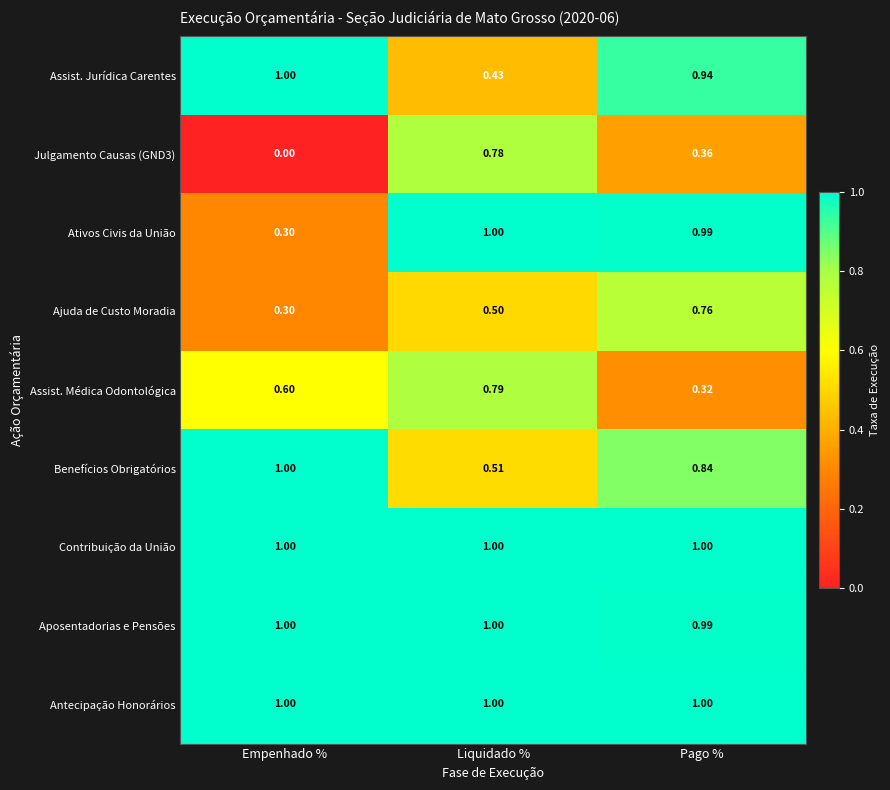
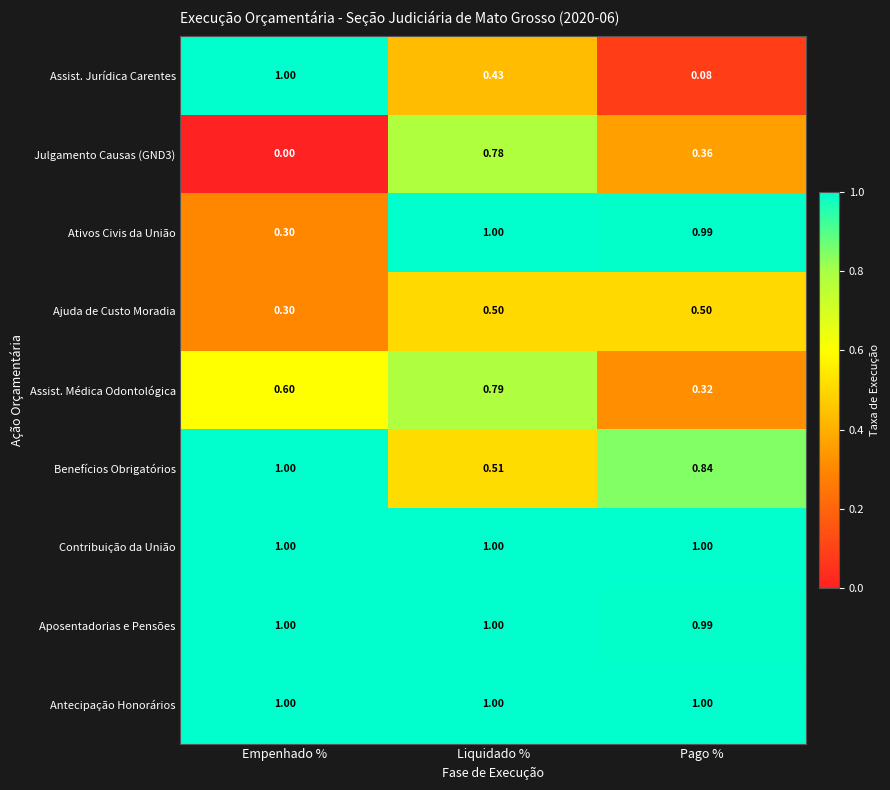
  {
    "Assist. Jurídica Carentes": {
      "Empenhado %": 1.00,
      "Liquidado %": 0.43,
-     "Pago %": 0.94
+     "Pago %": 0.08
    },
    "Julgamento Causas (GND3)": {
      "Empenhado %": 0.00,
      "Liquidado %": 0.78,
      "Pago %": 0.36
    },
    "Ativos Civis da União": {
      "Empenhado %": 0.30,
      "Liquidado %": 1.00,
      "Pago %": 0.99
    },
    "Ajuda de Custo Moradia": {
      "Empenhado %": 0.30,
      "Liquidado %": 0.50,
-     "Pago %": 0.76
+     "Pago %": 0.50
    },
    "Assist. Médica Odontológica": {
      "Empenhado %": 0.60,
      "Liquidado %": 0.79,
      "Pago %": 0.32
    },
    "Benefícios Obrigatórios": {
      "Empenhado %": 1.00,
      "Liquidado %": 0.51,
      "Pago %": 0.84
    },
    "Contribuição da União": {
      "Empenhado %": 1.00,
      "Liquidado %": 1.00,
      "Pago %": 1.00
    },
    "Aposentadorias e Pensões": {
      "Empenhado %": 1.00,
      "Liquidado %": 1.00,
      "Pago %": 0.99
    },
    "Antecipação Honorários": {
      "Empenhado %": 1.00,
      "Liquidado %": 1.00,
      "Pago %": 1.00
    }
  }
